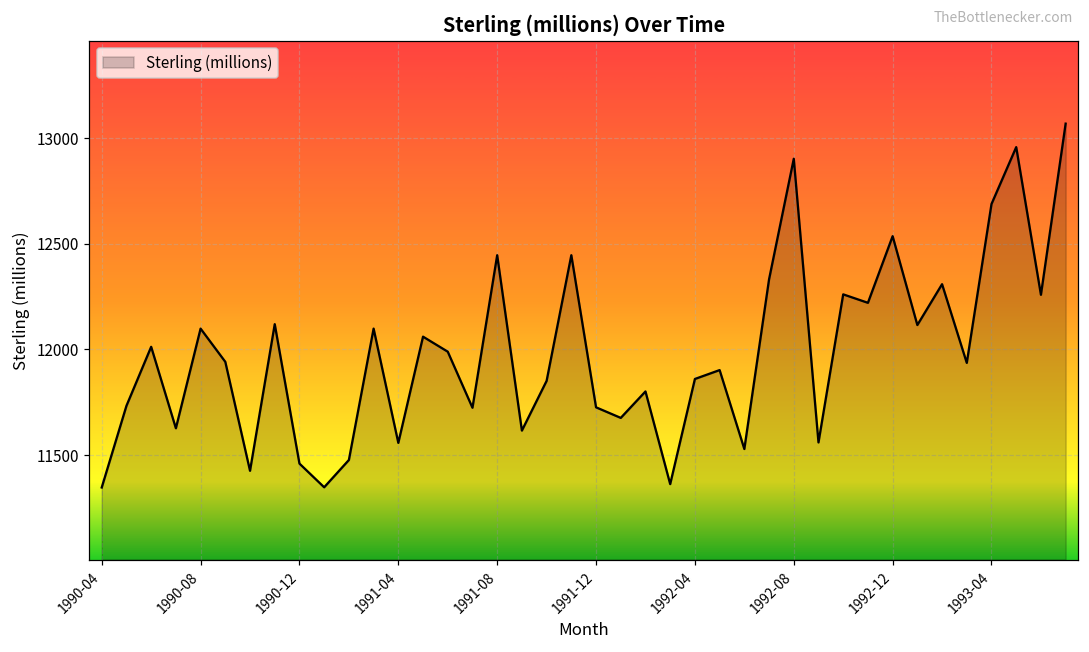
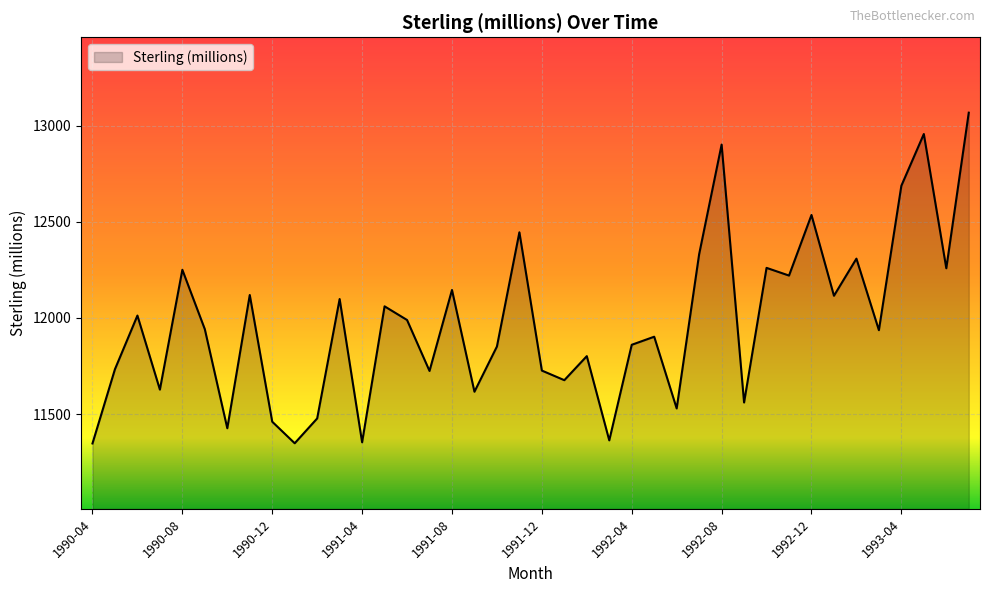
  {
    "1990-04": 11350,
-   "1990-08": 12100,
+   "1990-08": 12250,
    "1990-12": 11460,
-   "1991-04": 11560,
-   "1991-08": 12450,
+   "1991-04": 11350,
+   "1991-08": 12150,
    "1991-12": 11730,
    "1992-04": 11860,
    "1992-08": 12900,
    "1992-12": 12540,
    "1993-04": 12690
  }
